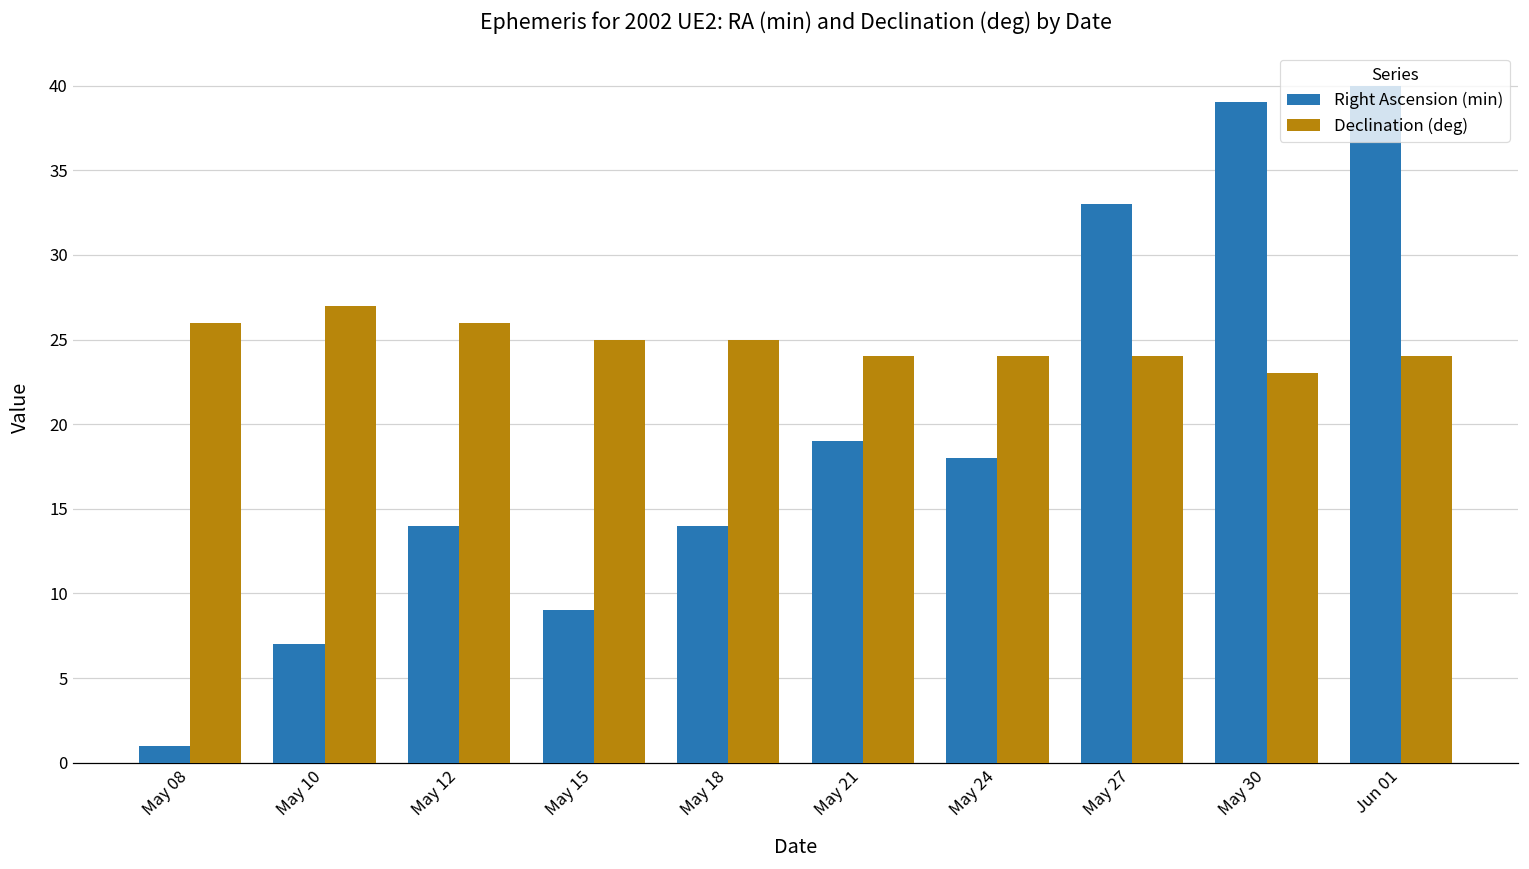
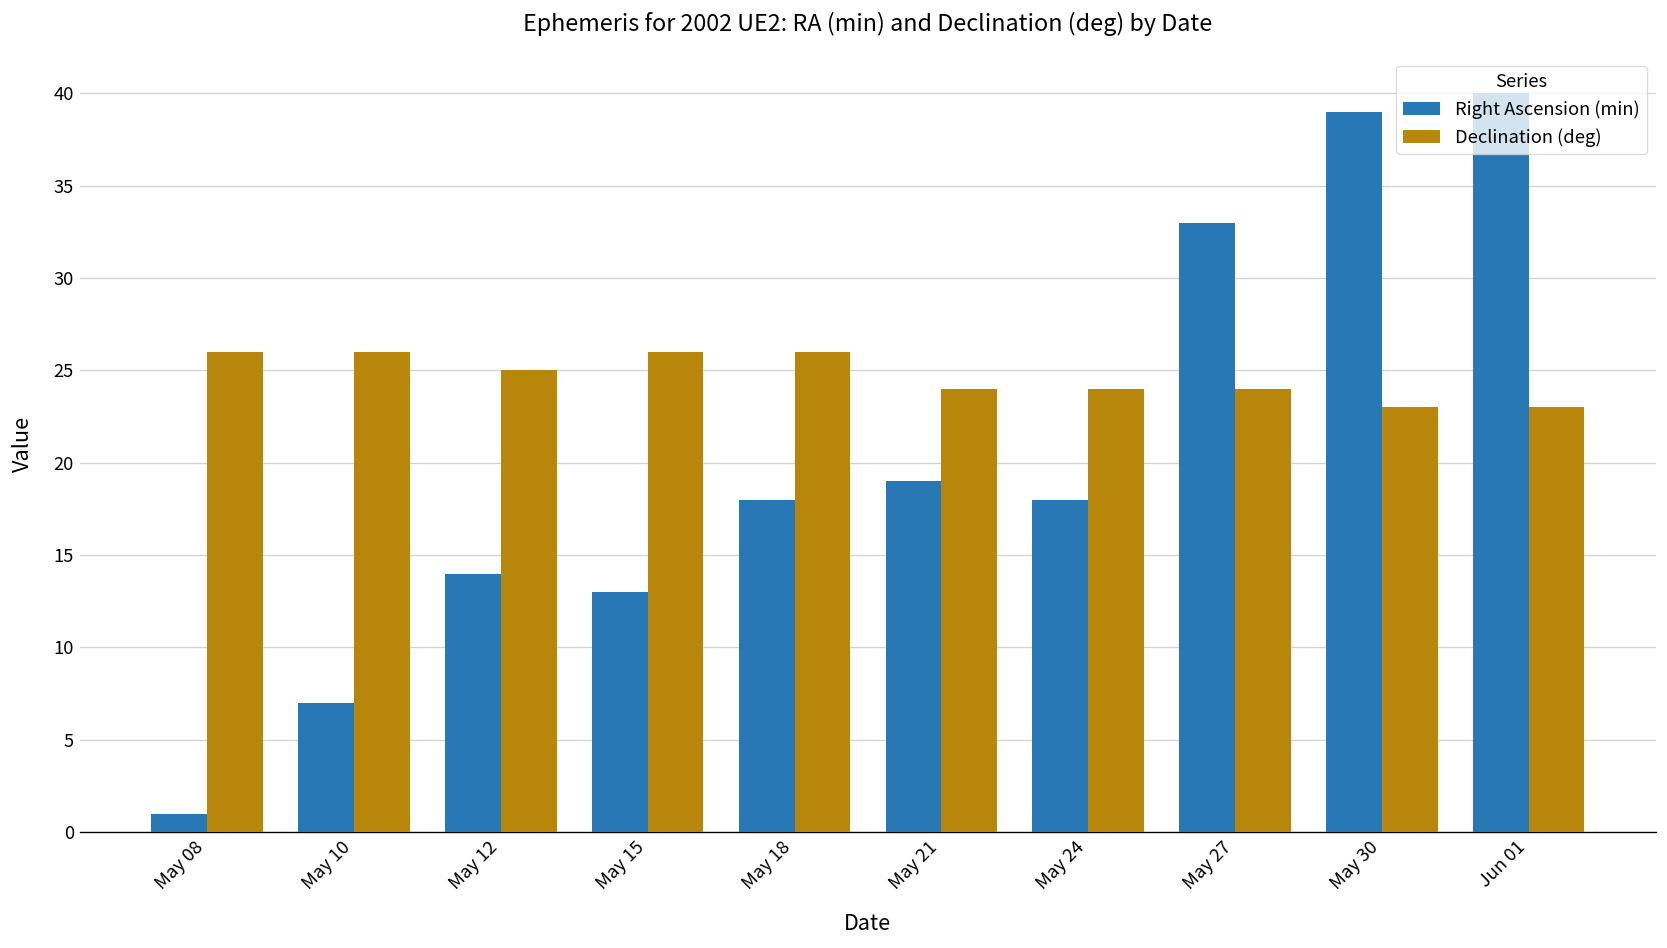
  {
    "Right Ascension (min)": {
      "May 08": 1,
      "May 10": 7,
      "May 12": 14,
-     "May 15": 9,
-     "May 18": 14,
+     "May 15": 13,
+     "May 18": 18,
      "May 21": 19,
      "May 24": 18,
      "May 27": 33,
      "May 30": 39
    },
    "Declination (deg)": {
      "May 08": 26,
-     "May 10": 27,
-     "May 12": 26,
-     "May 15": 25,
-     "May 18": 25,
+     "May 10": 26,
+     "May 12": 25,
+     "May 15": 26,
+     "May 18": 26,
      "May 21": 24,
      "May 24": 24,
      "May 27": 24,
      "May 30": 23,
-     "Jun 01": 24
+     "Jun 01": 23
    }
  }
